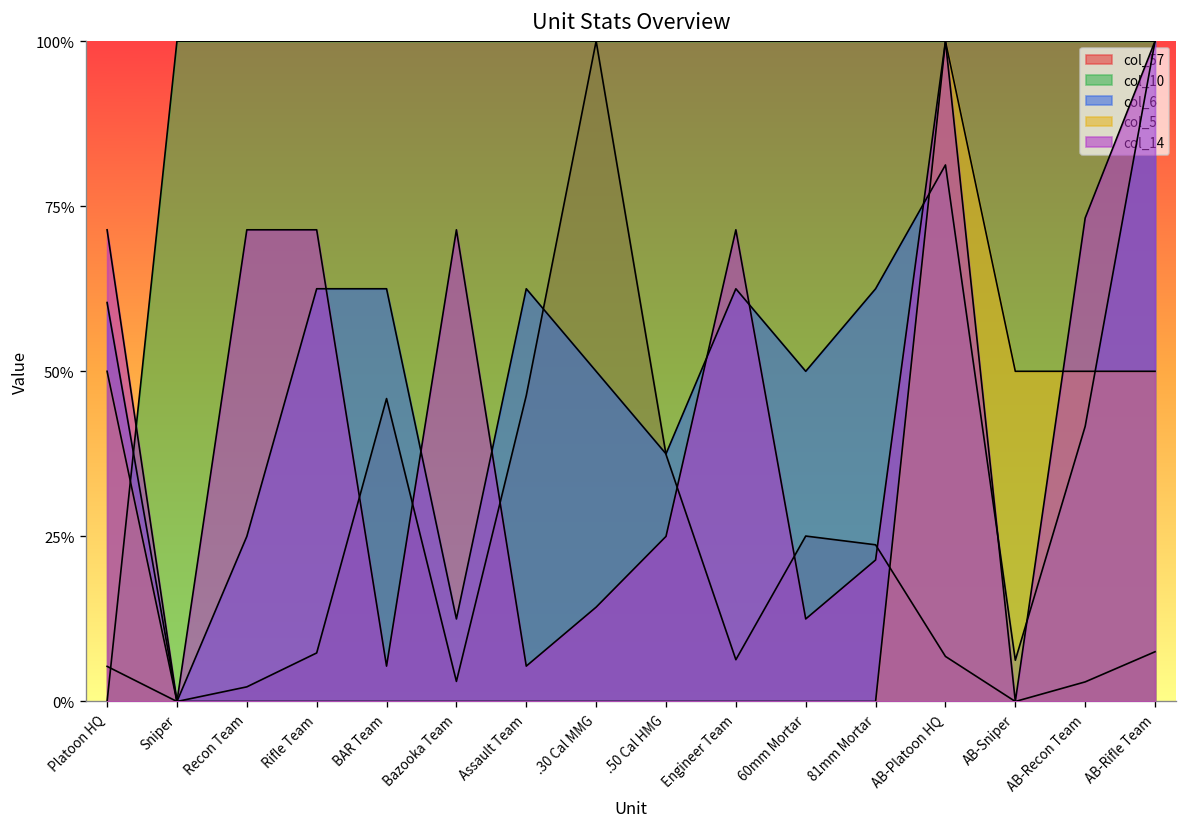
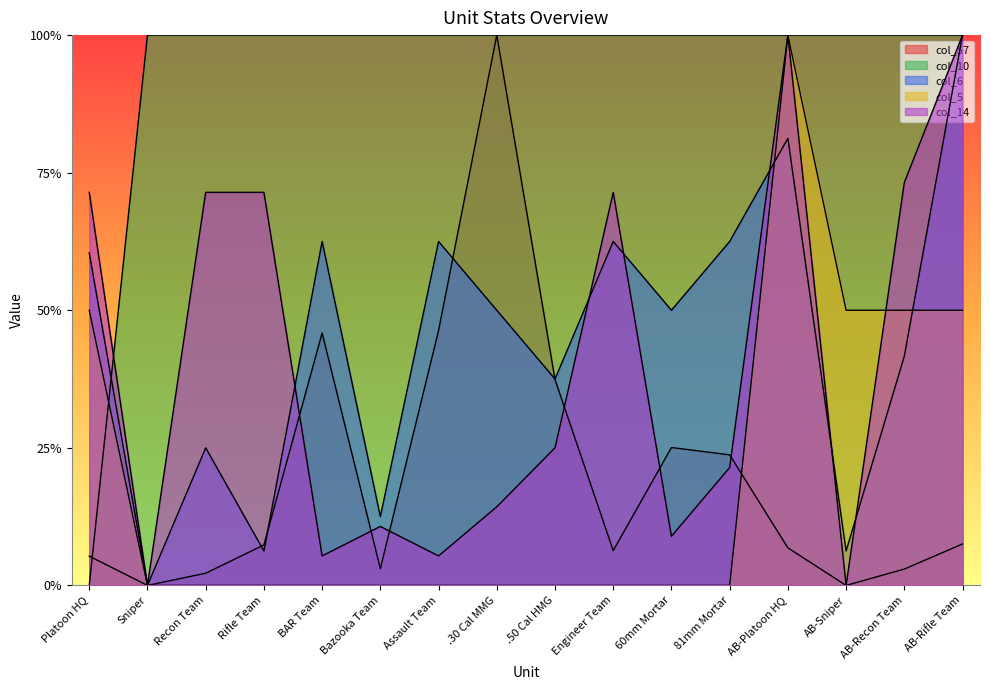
  {
    "col_57": {
      "Platoon HQ": "5%",
      "Recon Team": "2%",
      "Rifle Team": "7%",
      "BAR Team": "46%",
      "Bazooka Team": "3%",
      "Assault Team": "46%",
      "Engineer Team": "6%",
      "60mm Mortar": "25%",
      "81mm Mortar": "24%",
      "AB-Platoon HQ": "7%",
      "AB-Recon Team": "3%",
      "AB-Rifle Team": "8%"
    },
    "col_10": {
      "Platoon HQ": "0%",
      "Sniper": "100%",
      "Recon Team": "100%",
      "Rifle Team": "100%",
      "BAR Team": "100%",
      "Bazooka Team": "100%",
      "Assault Team": "100%",
      ".50 Cal HMG": "100%",
      "Engineer Team": "100%",
      "60mm Mortar": "100%",
      "81mm Mortar": "100%",
      "AB-Sniper": "100%",
      "AB-Recon Team": "100%"
    },
    "col_6": {
      "Platoon HQ": "60%",
      "Recon Team": "25%",
-     "Rifle Team": "63%",
+     "Rifle Team": "6%",
      "BAR Team": "63%",
      "Bazooka Team": "13%",
      "Assault Team": "63%",
      ".30 Cal MMG": "50%",
      "Engineer Team": "63%",
      "60mm Mortar": "50%",
      "81mm Mortar": "63%",
      "AB-Platoon HQ": "81%",
      "AB-Sniper": "6%",
      "AB-Recon Team": "42%"
    },
    "col_5": {
      "Platoon HQ": "50%",
      "Recon Team": "0%",
      "Rifle Team": "0%",
      "BAR Team": "0%",
      "Bazooka Team": "0%",
      "Assault Team": "0%",
      ".30 Cal MMG": "0%",
      ".50 Cal HMG": "0%",
      "Engineer Team": "0%",
      "60mm Mortar": "0%",
      "81mm Mortar": "0%",
      "AB-Sniper": "50%",
      "AB-Recon Team": "50%",
      "AB-Rifle Team": "50%"
    },
    "col_14": {
      "Platoon HQ": "71%",
      "Recon Team": "71%",
      "Rifle Team": "71%",
      "BAR Team": "5%",
-     "Bazooka Team": "71%",
+     "Bazooka Team": "11%",
      "Assault Team": "5%",
      ".30 Cal MMG": "14%",
      ".50 Cal HMG": "25%",
      "Engineer Team": "71%",
-     "60mm Mortar": "13%",
+     "60mm Mortar": "9%",
      "81mm Mortar": "21%",
      "AB-Recon Team": "73%"
    }
  }
